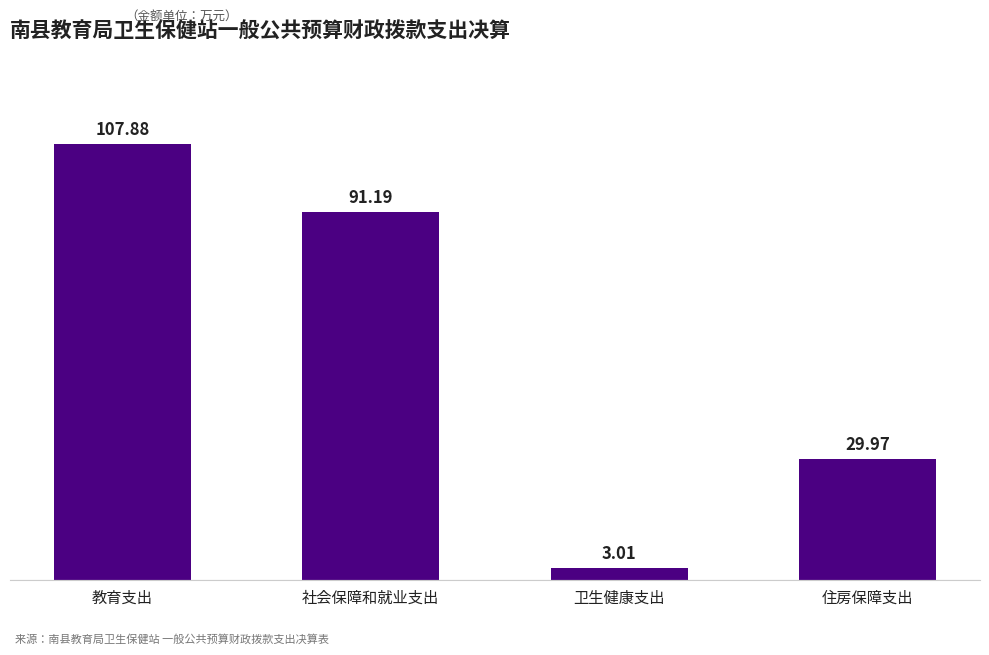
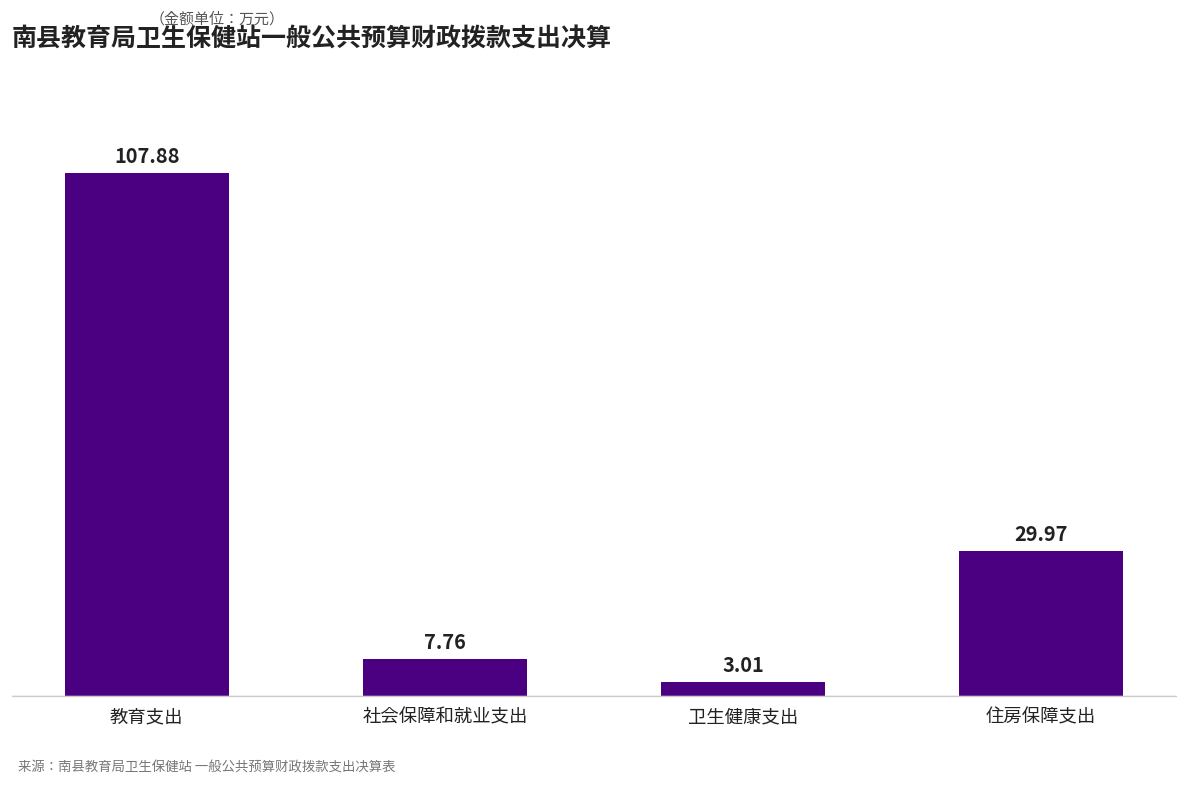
  {
    "教育支出": 107.88,
-   "社会保障和就业支出": 91.19,
+   "社会保障和就业支出": 7.76,
    "卫生健康支出": 3.01,
    "住房保障支出": 29.97
  }
